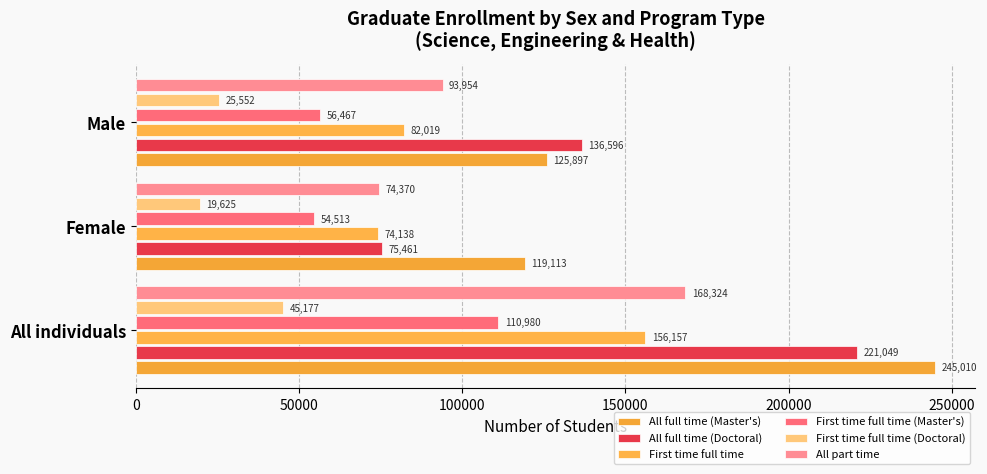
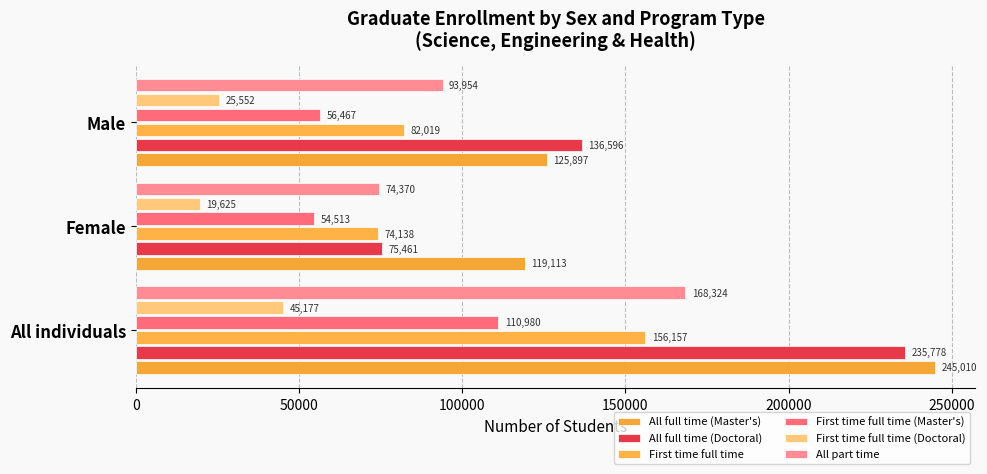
  {
    "All full time (Doctoral)": {
      "Male": "136,596",
      "Female": "75,461",
-     "All individuals": "221,049"
+     "All individuals": "235,778"
    }
  }
